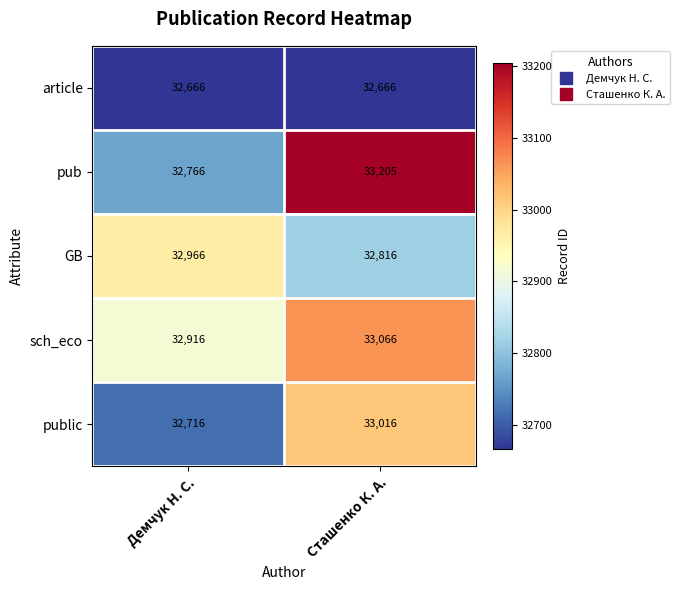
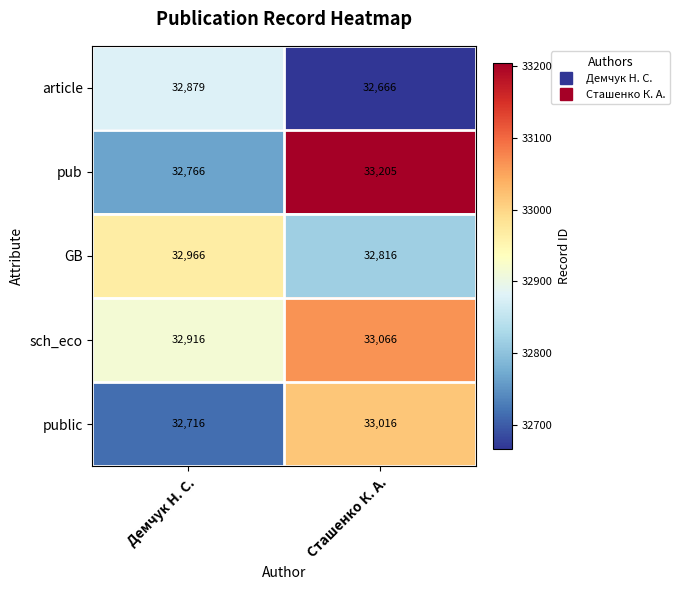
  {
    "article": {
-     "Демчук Н. С.": "32,666",
+     "Демчук Н. С.": "32,879",
      "Сташенко К. А.": "32,666"
    },
    "pub": {
      "Демчук Н. С.": "32,766",
      "Сташенко К. А.": "33,205"
    },
    "GB": {
      "Демчук Н. С.": "32,966",
      "Сташенко К. А.": "32,816"
    },
    "sch_eco": {
      "Демчук Н. С.": "32,916",
      "Сташенко К. А.": "33,066"
    },
    "public": {
      "Демчук Н. С.": "32,716",
      "Сташенко К. А.": "33,016"
    }
  }
